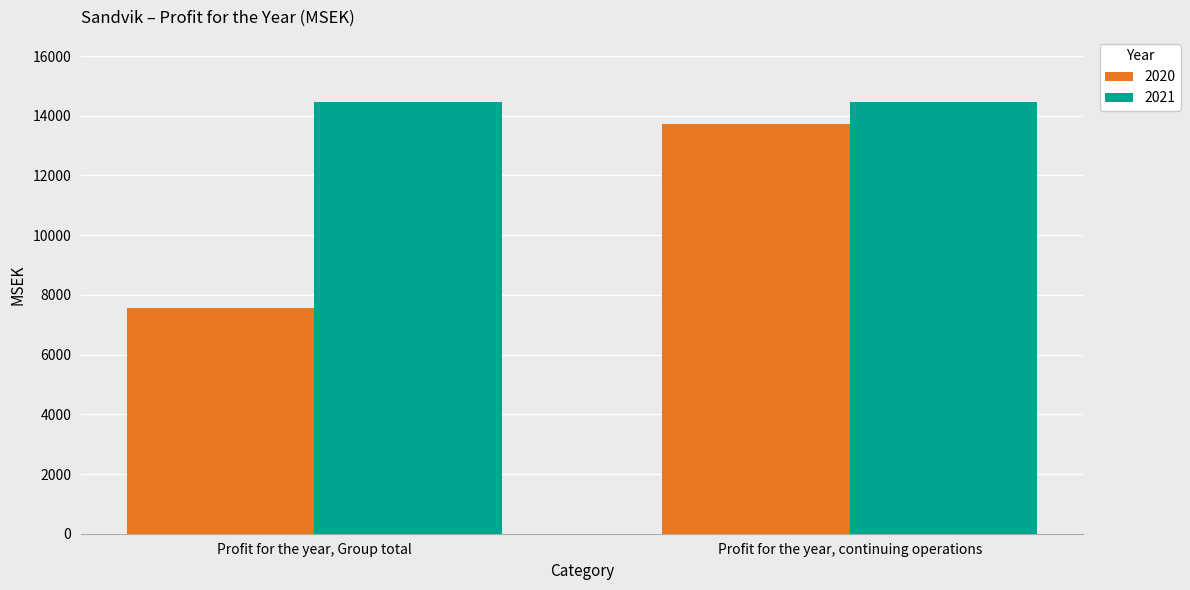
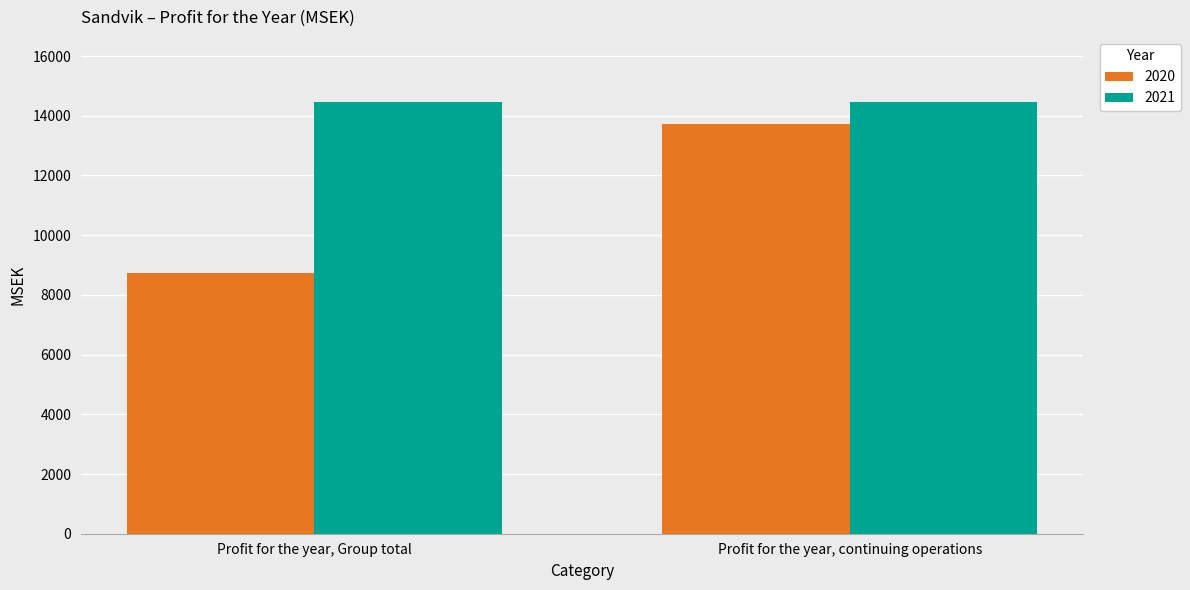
  {
    "2020": {
-     "Profit for the year, Group total": 7600,
+     "Profit for the year, Group total": 8700,
      "Profit for the year, continuing operations": 13700
    },
    "2021": {
      "Profit for the year, Group total": 14500,
      "Profit for the year, continuing operations": 14500
    }
  }
